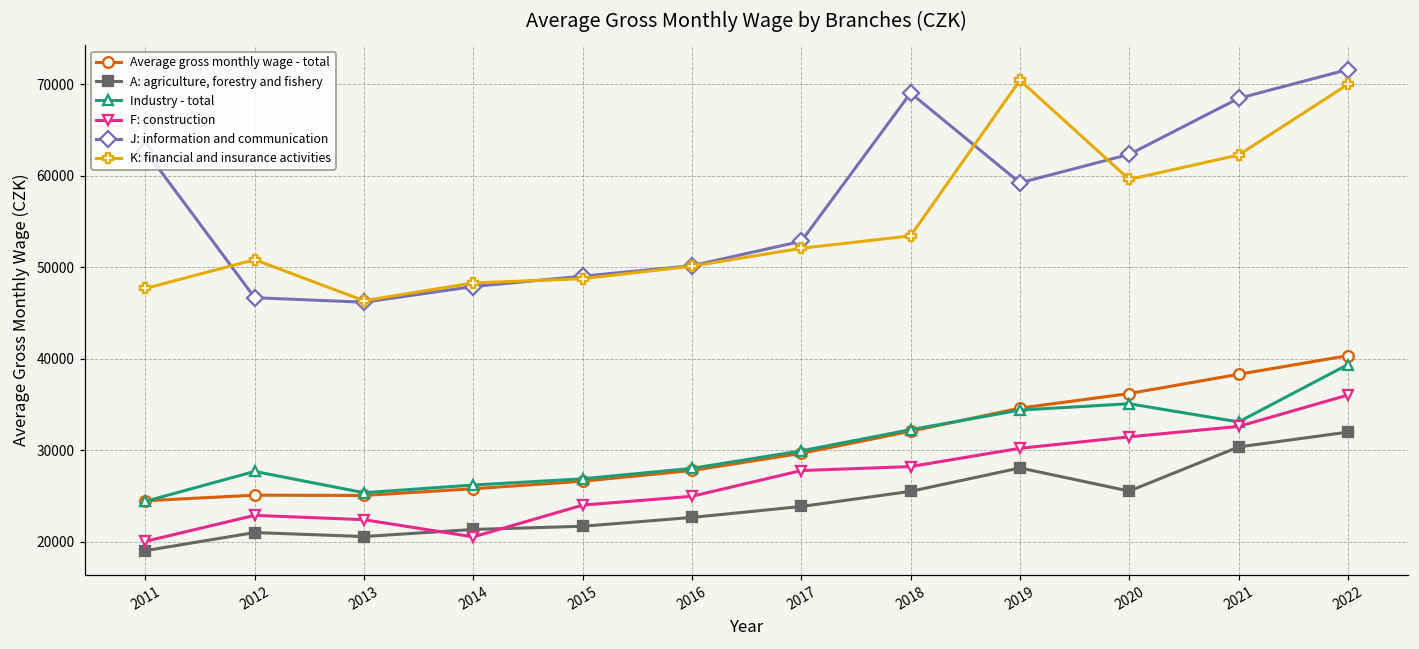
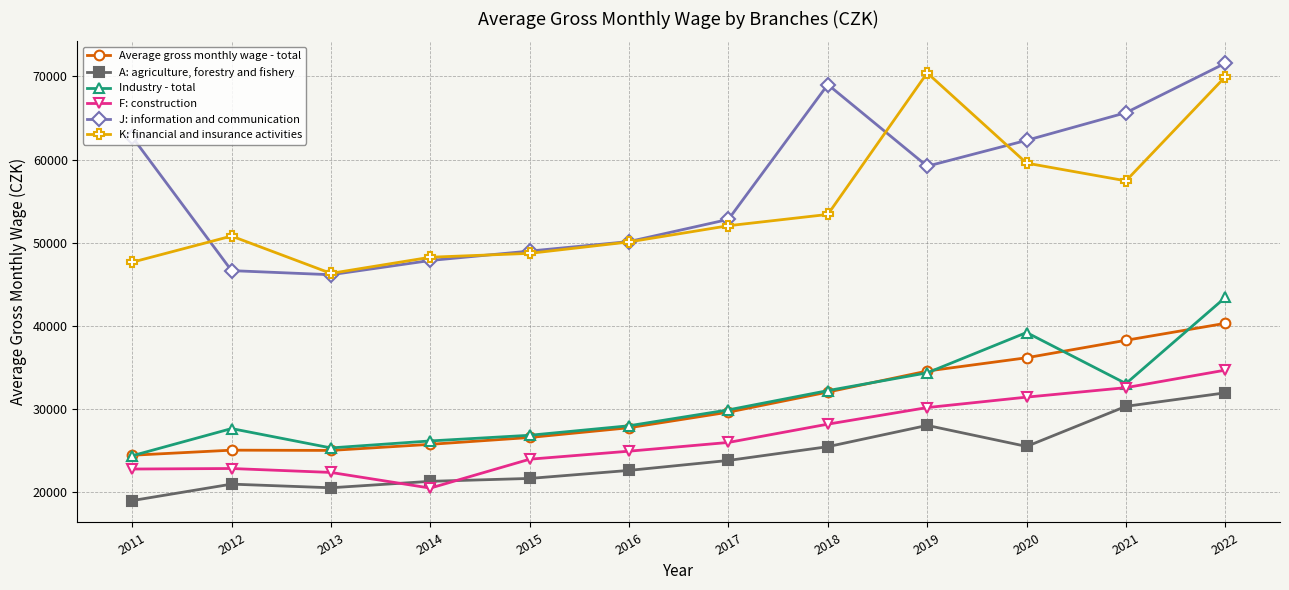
  {
    "Average gross monthly wage - total": {
      "2012": 25000,
      "2014": 26000,
      "2020": 36000,
      "2021": 38000,
      "2022": 40000
    },
    "A: agriculture, forestry and fishery": {
      "2011": 19000,
      "2012": 21000,
      "2013": 21000,
      "2014": 21000,
      "2015": 22000,
      "2016": 23000,
      "2017": 24000,
      "2018": 25000,
      "2019": 28000,
      "2020": 26000,
      "2021": 30000,
      "2022": 32000
    },
    "Industry - total": {
      "2012": 28000,
      "2014": 26000,
-     "2020": 35000,
+     "2020": 39000,
      "2021": 33000,
-     "2022": 39000
+     "2022": 43000
    },
    "F: construction": {
-     "2011": 20000,
+     "2011": 23000,
      "2012": 23000,
      "2013": 22000,
      "2014": 21000,
      "2015": 24000,
      "2016": 25000,
-     "2017": 28000,
+     "2017": 26000,
      "2018": 28000,
      "2019": 30000,
      "2020": 31000,
      "2021": 33000,
-     "2022": 36000
+     "2022": 35000
    },
    "J: information and communication": {
      "2012": 47000,
      "2014": 48000,
      "2017": 53000,
      "2018": 69000,
      "2019": 59000,
      "2020": 62000,
-     "2021": 68000,
+     "2021": 66000,
      "2022": 72000
    },
    "K: financial and insurance activities": {
      "2011": 48000,
      "2012": 51000,
      "2014": 48000,
      "2017": 52000,
      "2018": 53000,
      "2019": 70000,
      "2020": 60000,
-     "2021": 62000,
+     "2021": 57000,
      "2022": 70000
    }
  }
